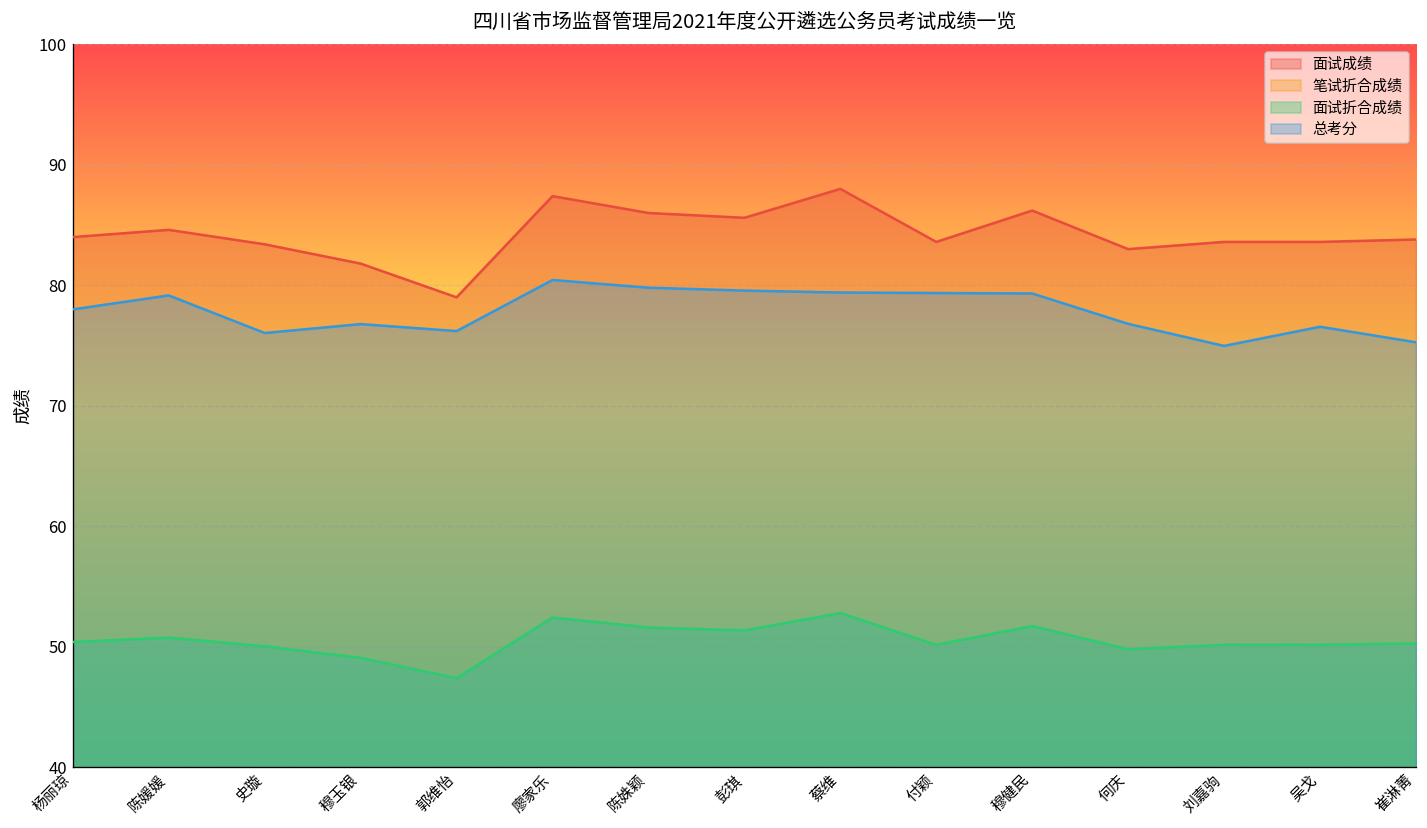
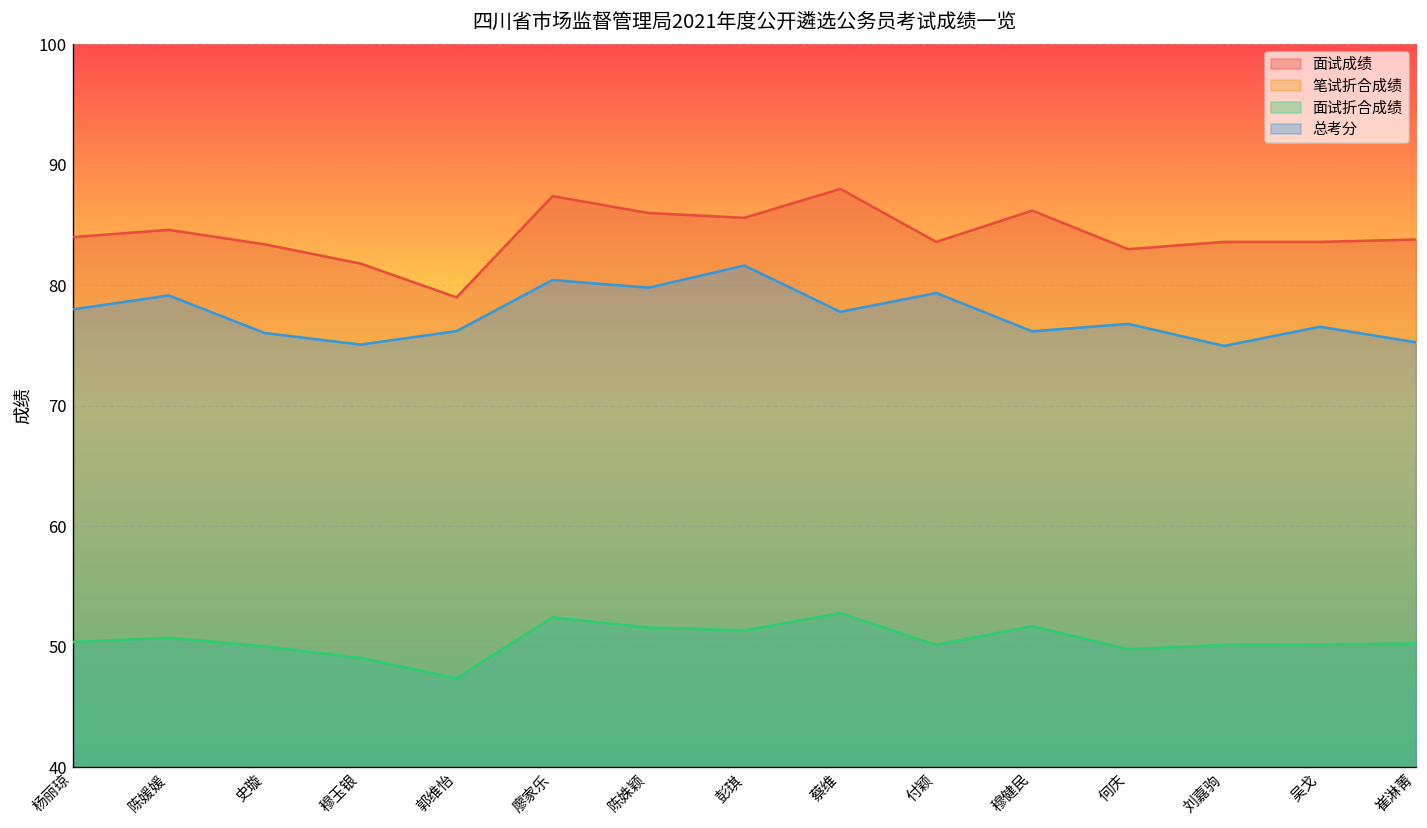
  {
    "面试折合成绩": {
      "杨丽琼": 50.4,
      "陈媛媛": 50.8,
      "史璇": 50.0,
      "穆玉银": 49.1,
      "郭维怡": 47.4,
      "廖家乐": 52.4,
      "陈姝颖": 51.6,
      "彭琪": 51.4,
      "蔡维": 52.8,
      "付颖": 50.2,
      "穆健民": 51.7,
      "何庆": 49.8,
      "刘嘉驹": 50.2,
      "吴戈": 50.2,
      "崔淋菁": 50.3
    },
    "总考分": {
      "杨丽琼": 78.0,
      "陈媛媛": 79.2,
      "史璇": 76.0,
-     "穆玉银": 76.8,
+     "穆玉银": 75.1,
      "郭维怡": 76.2,
      "廖家乐": 80.4,
      "陈姝颖": 79.8,
-     "彭琪": 79.6,
-     "蔡维": 79.4,
+     "彭琪": 81.6,
+     "蔡维": 77.8,
      "付颖": 79.4,
-     "穆健民": 79.3,
+     "穆健民": 76.2,
      "何庆": 76.8,
      "刘嘉驹": 75.0,
      "吴戈": 76.6,
      "崔淋菁": 75.3
    }
  }
